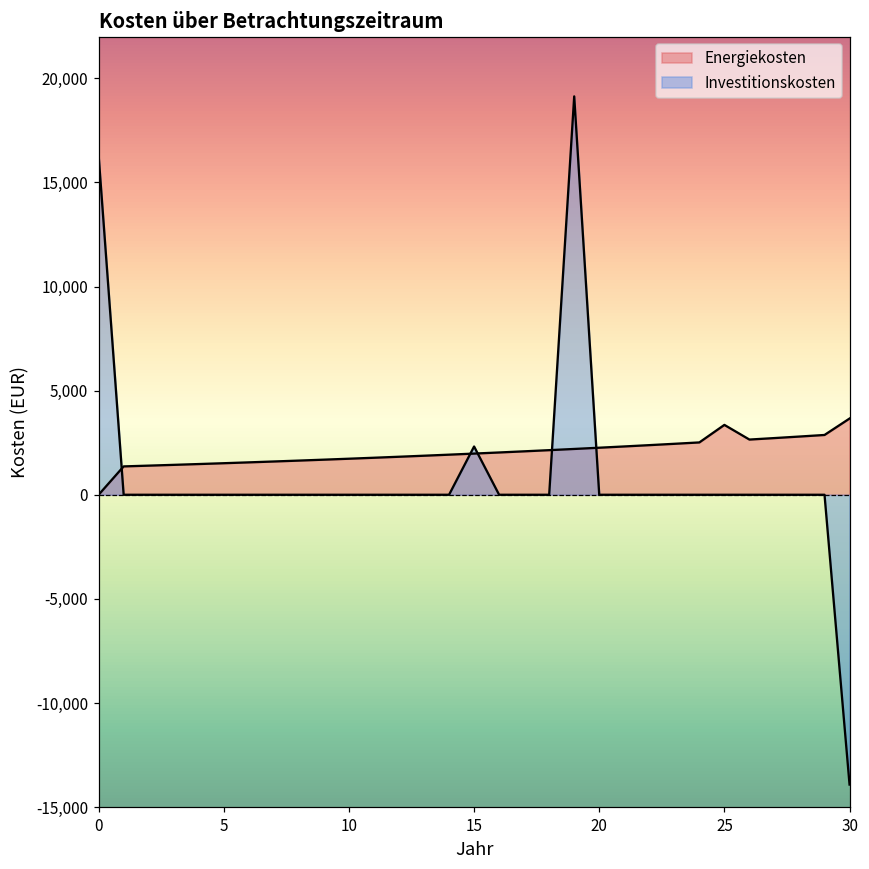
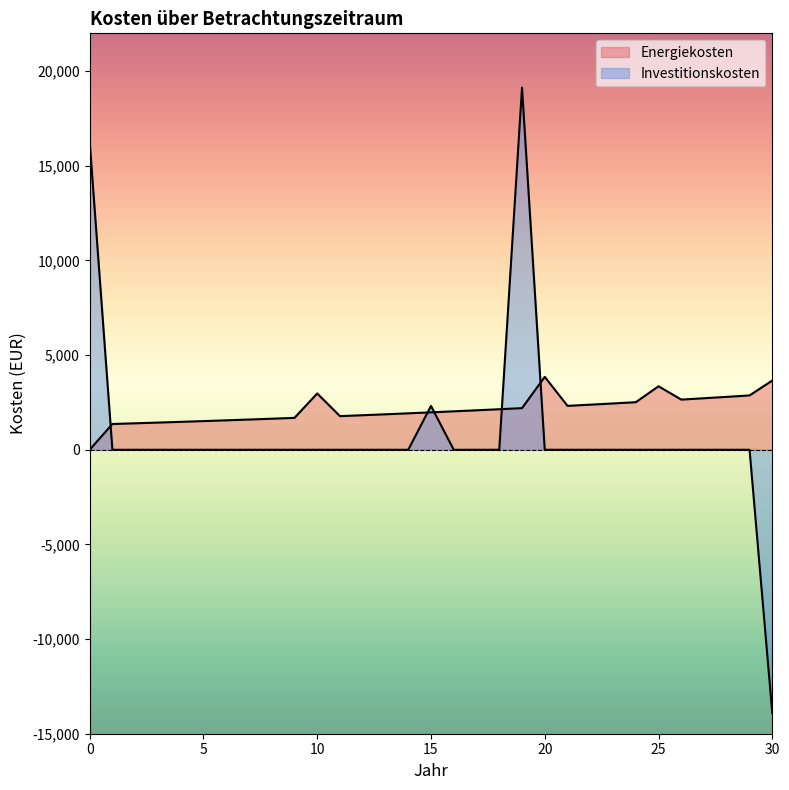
  {
    "Energiekosten": {
      "0": "0",
      "5": "1,500",
-     "10": "1,700",
+     "10": "3,000",
      "15": "2,000",
-     "20": "2,300",
+     "20": "3,900",
      "25": "3,400",
      "30": "3,700"
    }
  }
